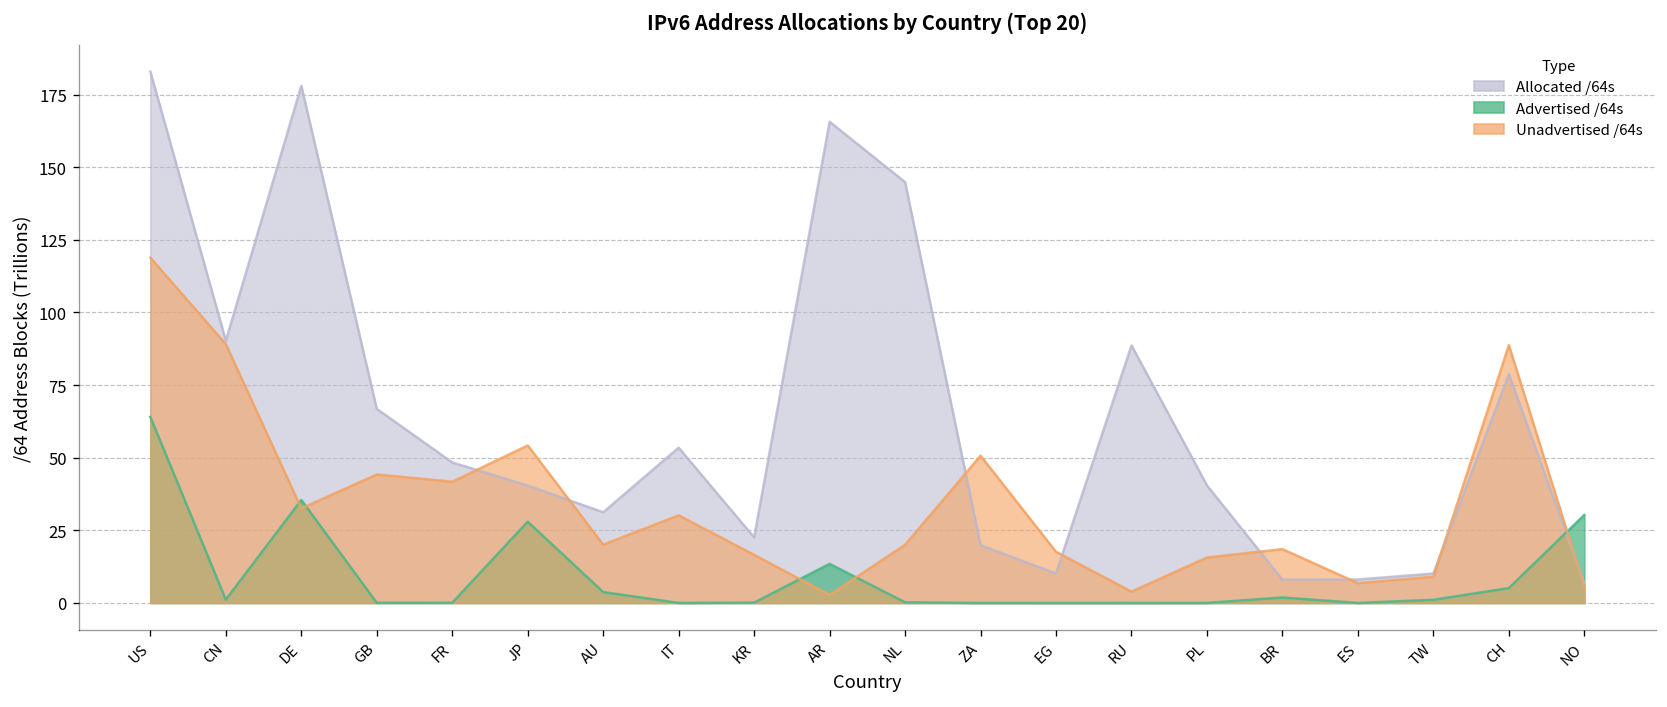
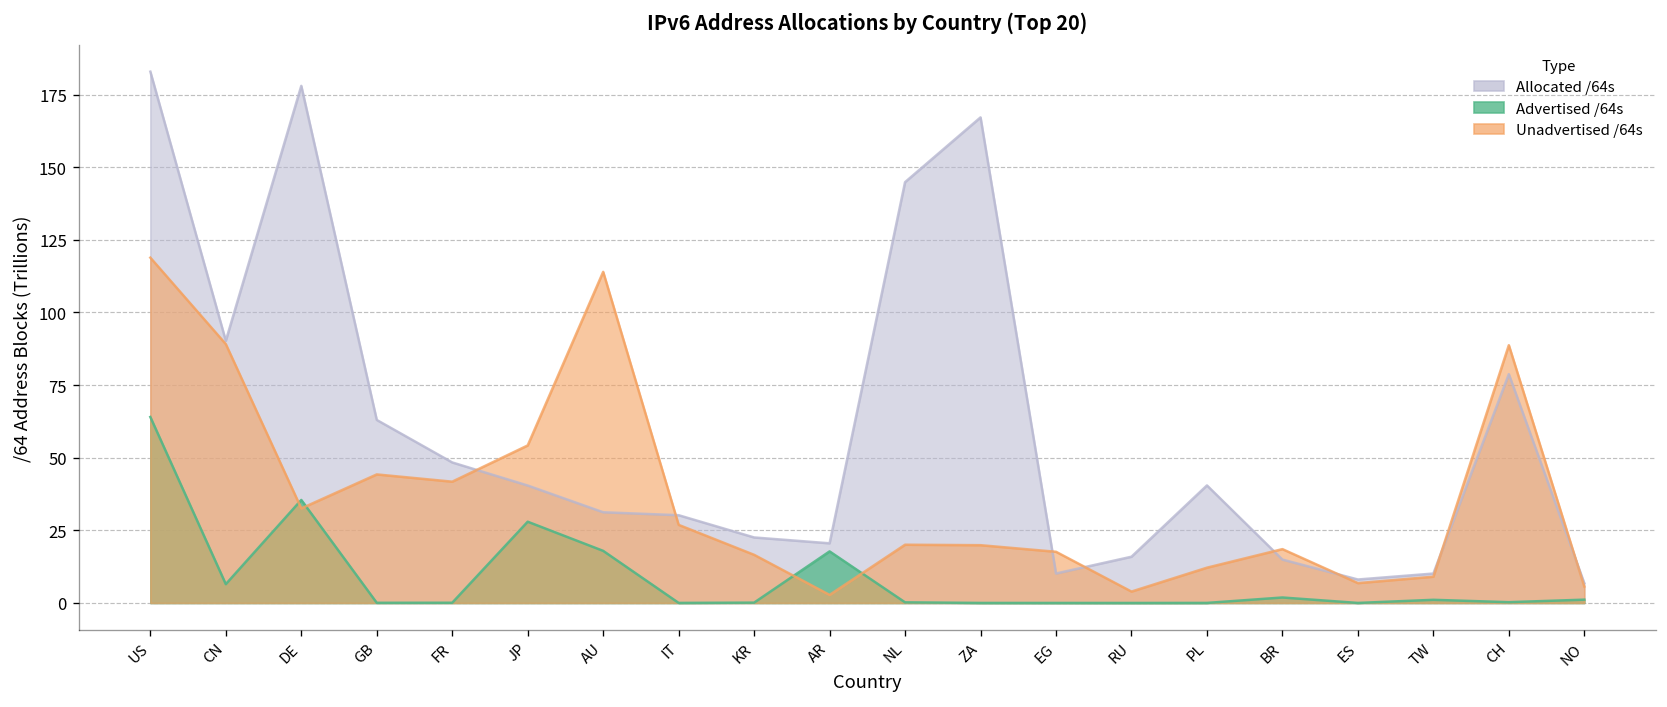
  {
    "Allocated /64s": {
      "US": 183,
      "CN": 90,
      "DE": 178,
-     "GB": 67,
+     "GB": 63,
      "FR": 48,
      "JP": 40,
      "AU": 31,
-     "IT": 53,
+     "IT": 30,
      "KR": 23,
-     "AR": 166,
+     "AR": 21,
      "NL": 145,
-     "ZA": 20,
+     "ZA": 167,
      "EG": 10,
-     "RU": 89,
+     "RU": 16,
      "PL": 40,
-     "BR": 8,
+     "BR": 15,
      "ES": 8,
      "TW": 10,
      "CH": 79,
      "NO": 7
    },
    "Advertised /64s": {
      "US": 64,
-     "CN": 1,
+     "CN": 6,
      "DE": 35,
      "GB": 0,
      "FR": 0,
      "JP": 28,
-     "AU": 4,
+     "AU": 18,
      "IT": 0,
      "KR": 0,
-     "AR": 13,
+     "AR": 18,
      "NL": 0,
      "ZA": 0,
      "EG": 0,
      "RU": 0,
      "PL": 0,
      "BR": 2,
      "ES": 0,
      "TW": 1,
-     "CH": 5,
-     "NO": 30
+     "CH": 0,
+     "NO": 1
    },
    "Unadvertised /64s": {
      "US": 119,
      "CN": 89,
      "DE": 33,
      "GB": 44,
      "FR": 42,
      "JP": 54,
-     "AU": 20,
-     "IT": 30,
+     "AU": 114,
+     "IT": 27,
      "KR": 17,
      "AR": 3,
      "NL": 20,
-     "ZA": 51,
+     "ZA": 20,
      "EG": 18,
      "RU": 4,
-     "PL": 16,
+     "PL": 12,
      "BR": 19,
      "ES": 7,
      "TW": 9,
      "CH": 89,
      "NO": 6
    }
  }
